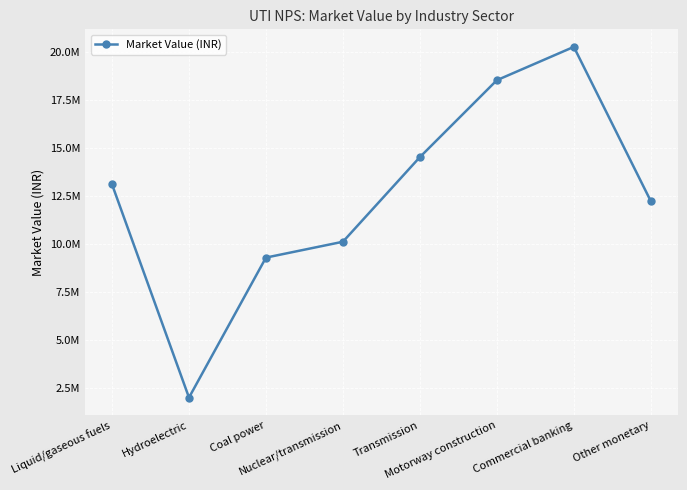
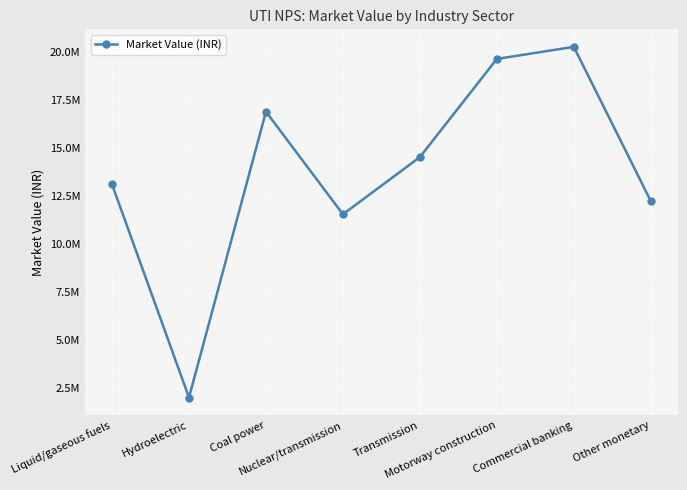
  {
    "Liquid/gaseous fuels": 13100000,
    "Hydroelectric": 2000000,
-   "Coal power": 9300000,
-   "Nuclear/transmission": 10100000,
+   "Coal power": 16900000,
+   "Nuclear/transmission": 11500000,
    "Transmission": 14500000,
-   "Motorway construction": 18500000,
+   "Motorway construction": 19700000,
    "Commercial banking": 20300000,
    "Other monetary": 12200000
  }
